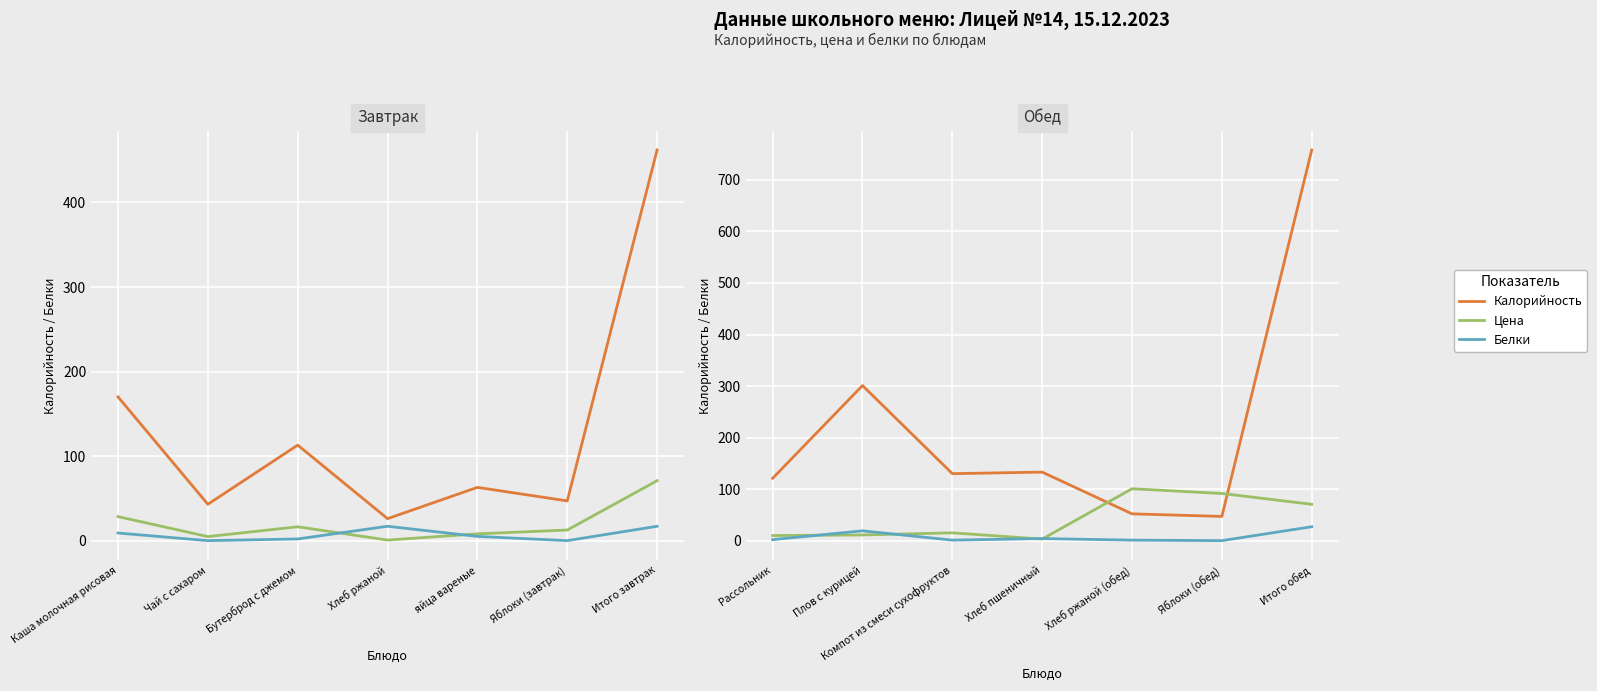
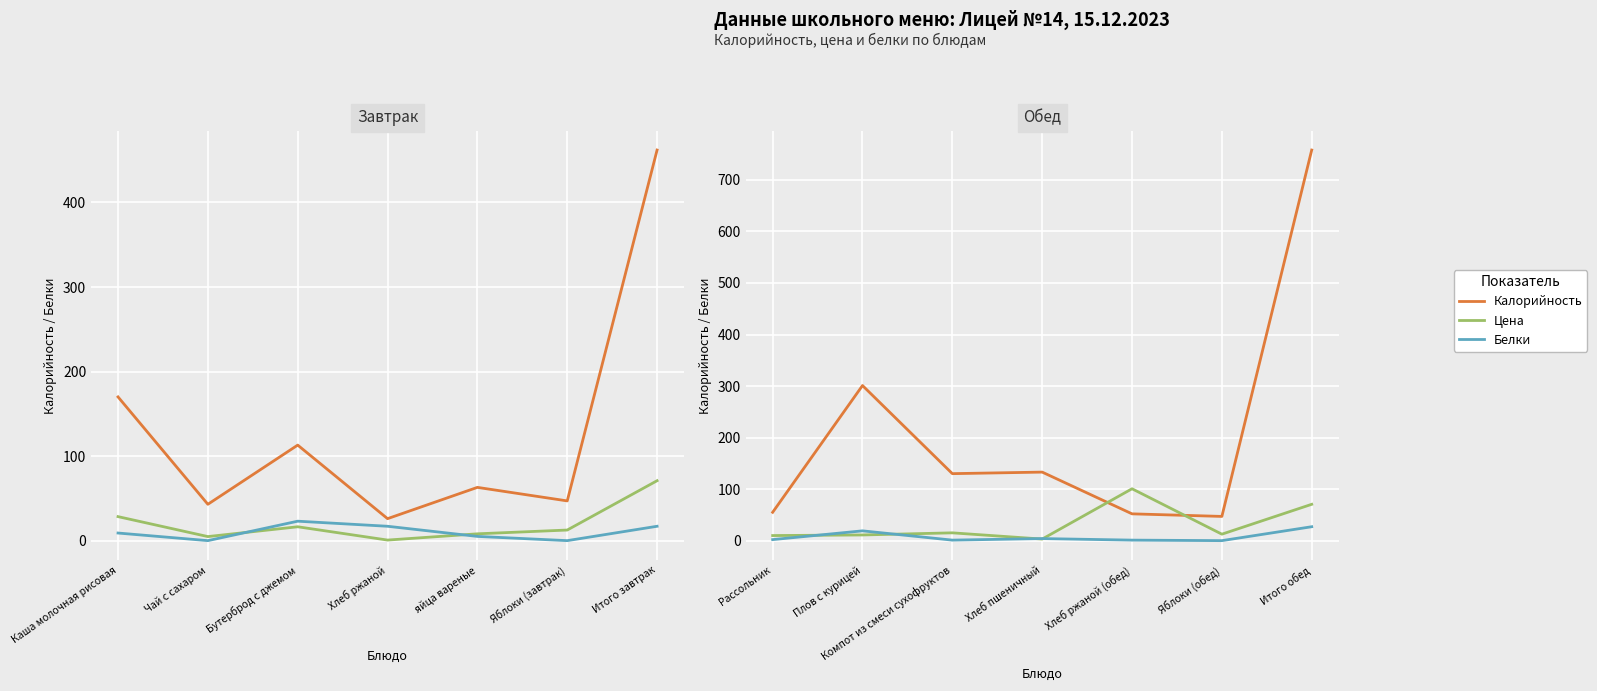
  {
    "Завтрак": {
      "Калорийность": {
        "Каша молочная рисовая": 170,
        "Чай с сахаром": 40,
        "Бутерброд с джемом": 110,
        "Хлеб ржаной": 30,
        "яйца вареные": 60,
        "Яблоки (завтрак)": 50,
        "Итого завтрак": 460
      },
      "Цена": {
        "Каша молочная рисовая": 30,
        "Чай с сахаром": 0,
        "Бутерброд с джемом": 20,
        "Хлеб ржаной": 0,
        "яйца вареные": 10,
        "Яблоки (завтрак)": 10,
        "Итого завтрак": 70
      },
      "Белки": {
        "Каша молочная рисовая": 10,
        "Чай с сахаром": 0,
-       "Бутерброд с джемом": 0,
+       "Бутерброд с джемом": 20,
        "Хлеб ржаной": 20,
        "яйца вареные": 10,
        "Яблоки (завтрак)": 0,
        "Итого завтрак": 20
      }
    },
    "Обед": {
      "Калорийность": {
-       "Рассольник": 120,
+       "Рассольник": 60,
        "Плов с курицей": 300,
        "Компот из смеси сухофруктов": 130,
        "Хлеб пшеничный": 130,
        "Хлеб ржаной (обед)": 50,
        "Яблоки (обед)": 50,
        "Итого обед": 760
      },
      "Цена": {
        "Рассольник": 10,
        "Плов с курицей": 10,
        "Компот из смеси сухофруктов": 20,
        "Хлеб ржаной (обед)": 100,
-       "Яблоки (обед)": 90,
+       "Яблоки (обед)": 10,
        "Итого обед": 70
      },
      "Белки": {
        "Рассольник": 0,
        "Плов с курицей": 20,
        "Компот из смеси сухофруктов": 0,
        "Хлеб ржаной (обед)": 0,
        "Яблоки (обед)": 0,
        "Итого обед": 30
      }
    }
  }
